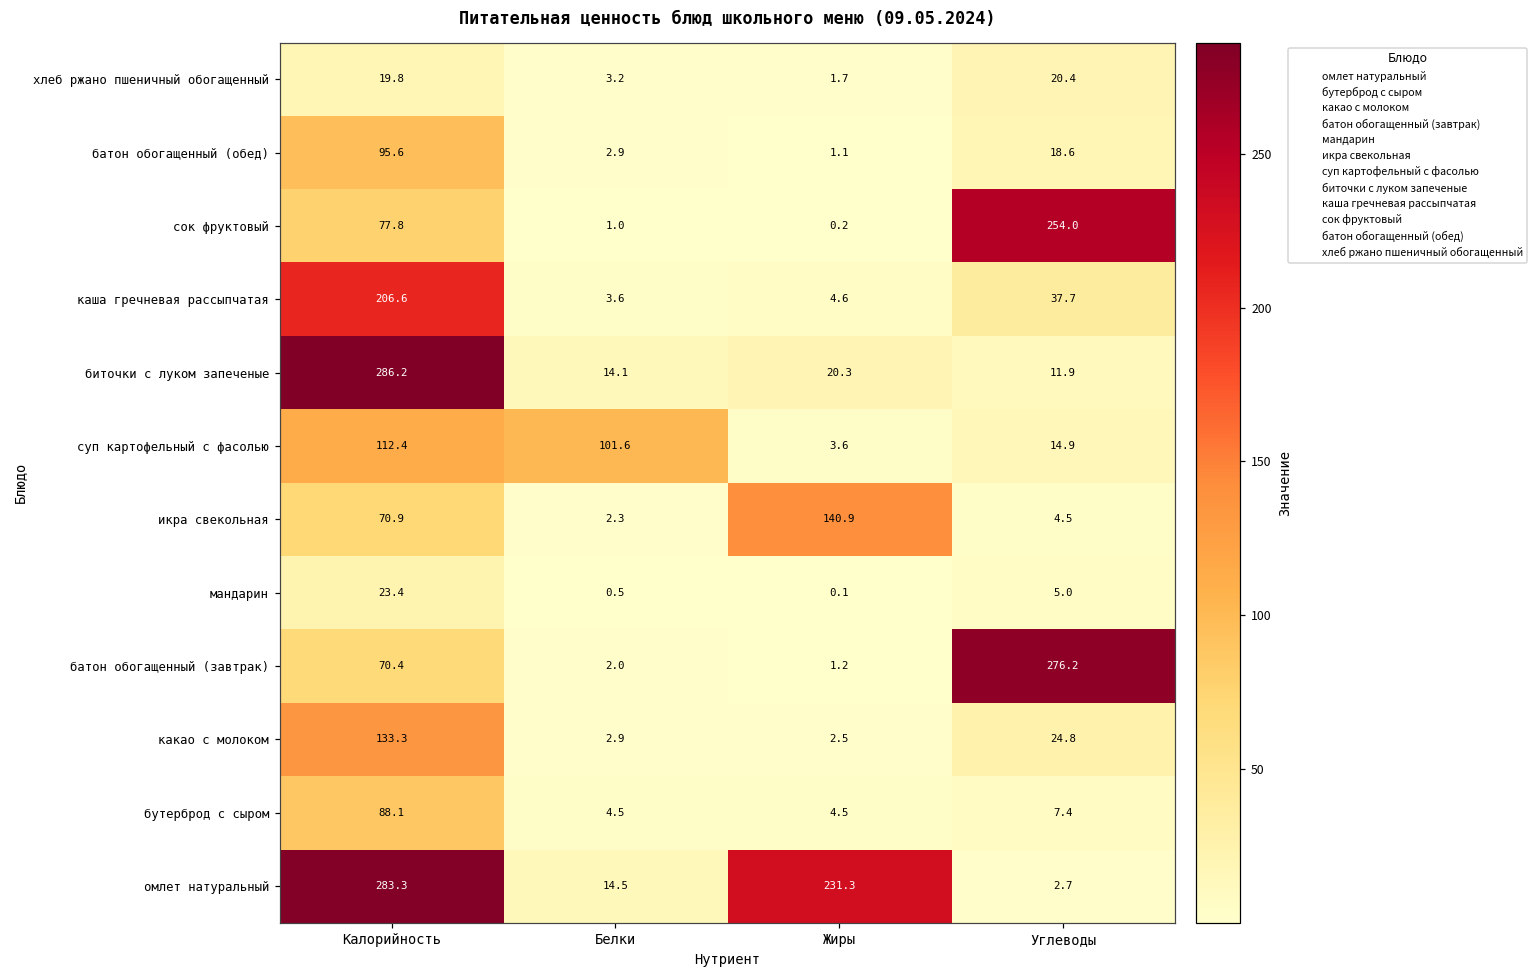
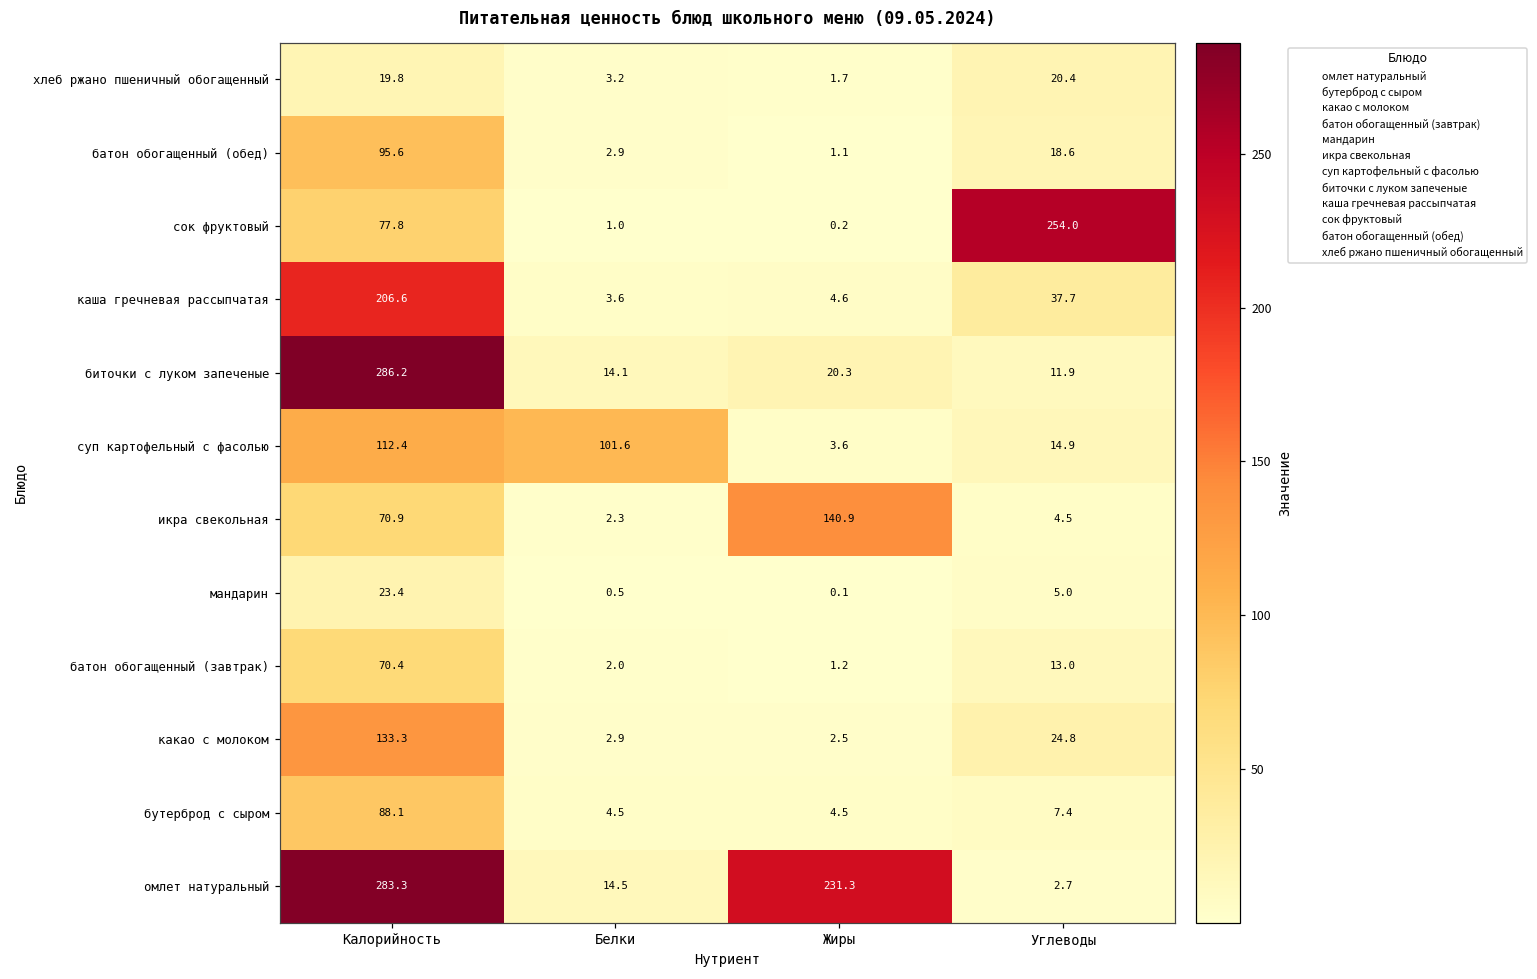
  {
    "хлеб ржано пшеничный обогащенный": {
      "Калорийность": 19.8,
      "Белки": 3.2,
      "Жиры": 1.7,
      "Углеводы": 20.4
    },
    "батон обогащенный (обед)": {
      "Калорийность": 95.6,
      "Белки": 2.9,
      "Жиры": 1.1,
      "Углеводы": 18.6
    },
    "сок фруктовый": {
      "Калорийность": 77.8,
      "Белки": 1.0,
      "Жиры": 0.2,
      "Углеводы": 254.0
    },
    "каша гречневая рассыпчатая": {
      "Калорийность": 206.6,
      "Белки": 3.6,
      "Жиры": 4.6,
      "Углеводы": 37.7
    },
    "биточки с луком запеченые": {
      "Калорийность": 286.2,
      "Белки": 14.1,
      "Жиры": 20.3,
      "Углеводы": 11.9
    },
    "суп картофельный с фасолью": {
      "Калорийность": 112.4,
      "Белки": 101.6,
      "Жиры": 3.6,
      "Углеводы": 14.9
    },
    "икра свекольная": {
      "Калорийность": 70.9,
      "Белки": 2.3,
      "Жиры": 140.9,
      "Углеводы": 4.5
    },
    "мандарин": {
      "Калорийность": 23.4,
      "Белки": 0.5,
      "Жиры": 0.1,
      "Углеводы": 5.0
    },
    "батон обогащенный (завтрак)": {
      "Калорийность": 70.4,
      "Белки": 2.0,
      "Жиры": 1.2,
-     "Углеводы": 276.2
+     "Углеводы": 13.0
    },
    "какао с молоком": {
      "Калорийность": 133.3,
      "Белки": 2.9,
      "Жиры": 2.5,
      "Углеводы": 24.8
    },
    "бутерброд с сыром": {
      "Калорийность": 88.1,
      "Белки": 4.5,
      "Жиры": 4.5,
      "Углеводы": 7.4
    },
    "омлет натуральный": {
      "Калорийность": 283.3,
      "Белки": 14.5,
      "Жиры": 231.3,
      "Углеводы": 2.7
    }
  }
